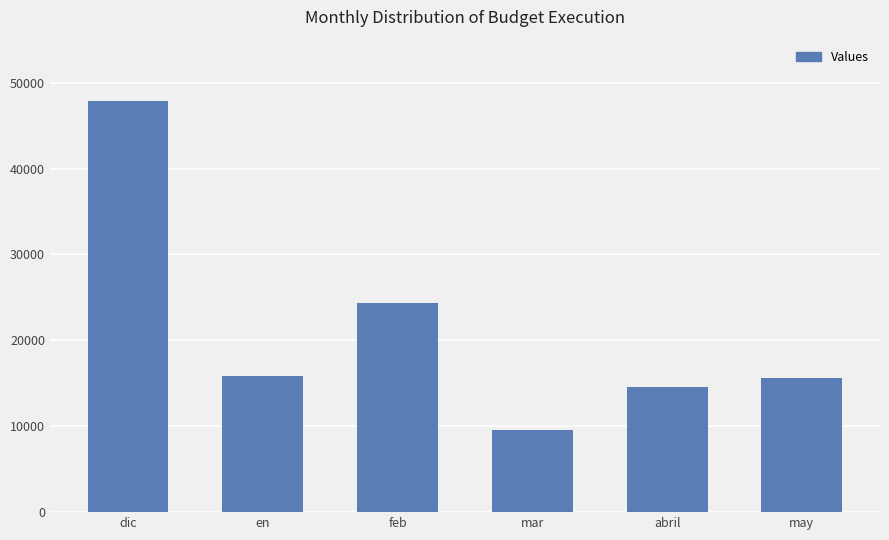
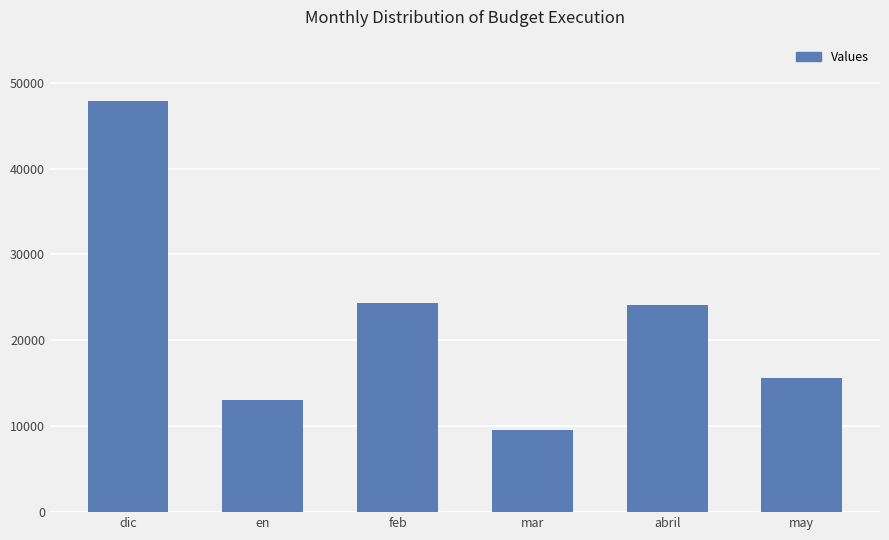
  {
    "dic": 48000,
-   "en": 16000,
+   "en": 13000,
    "feb": 24000,
    "mar": 10000,
-   "abril": 15000,
+   "abril": 24000,
    "may": 16000
  }
